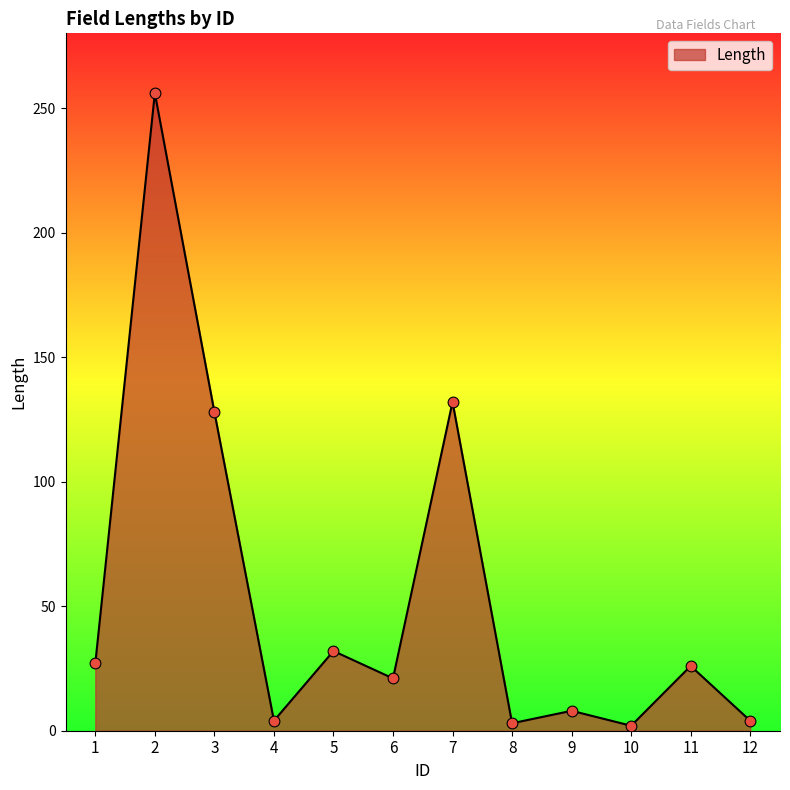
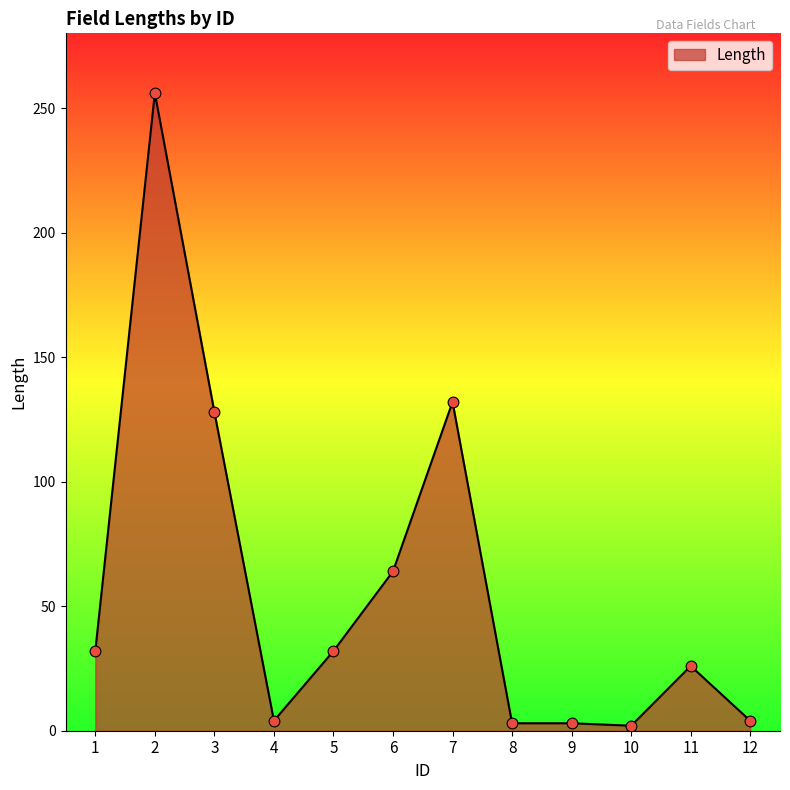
  {
-   "1": 27,
+   "1": 32,
    "2": 256,
    "3": 128,
    "4": 4,
    "5": 32,
-   "6": 21,
+   "6": 64,
    "7": 132,
    "8": 3,
-   "9": 8,
+   "9": 3,
    "10": 2,
    "11": 26,
    "12": 4
  }
